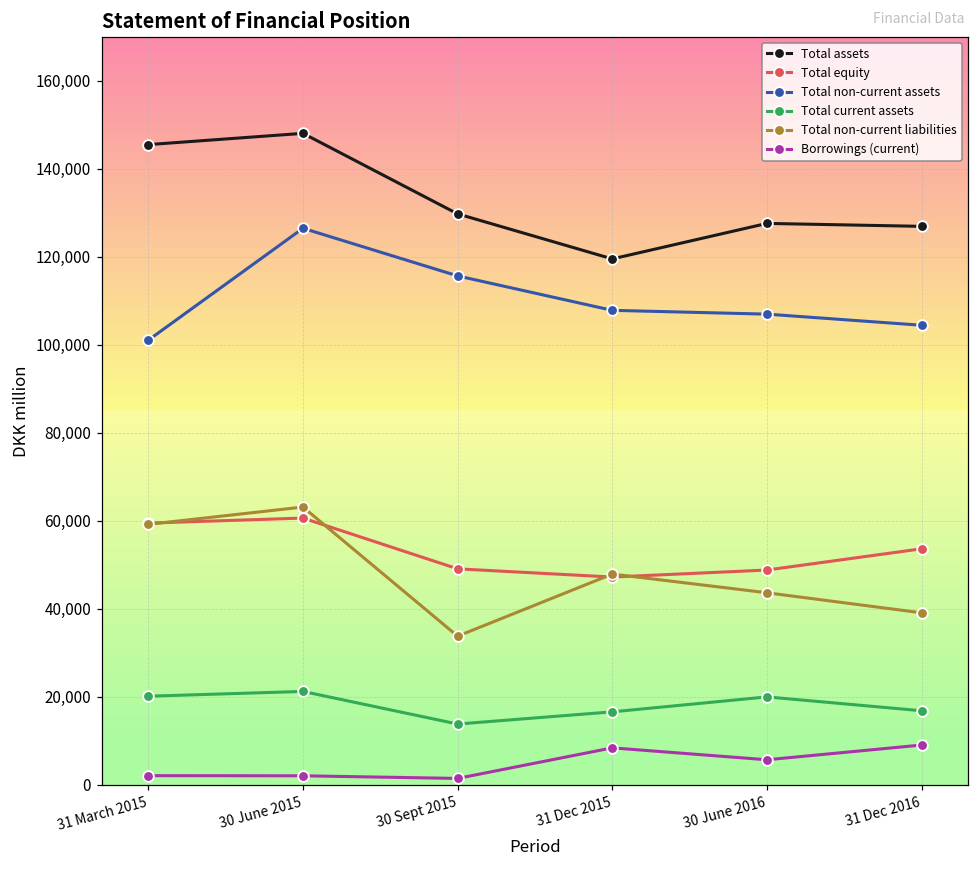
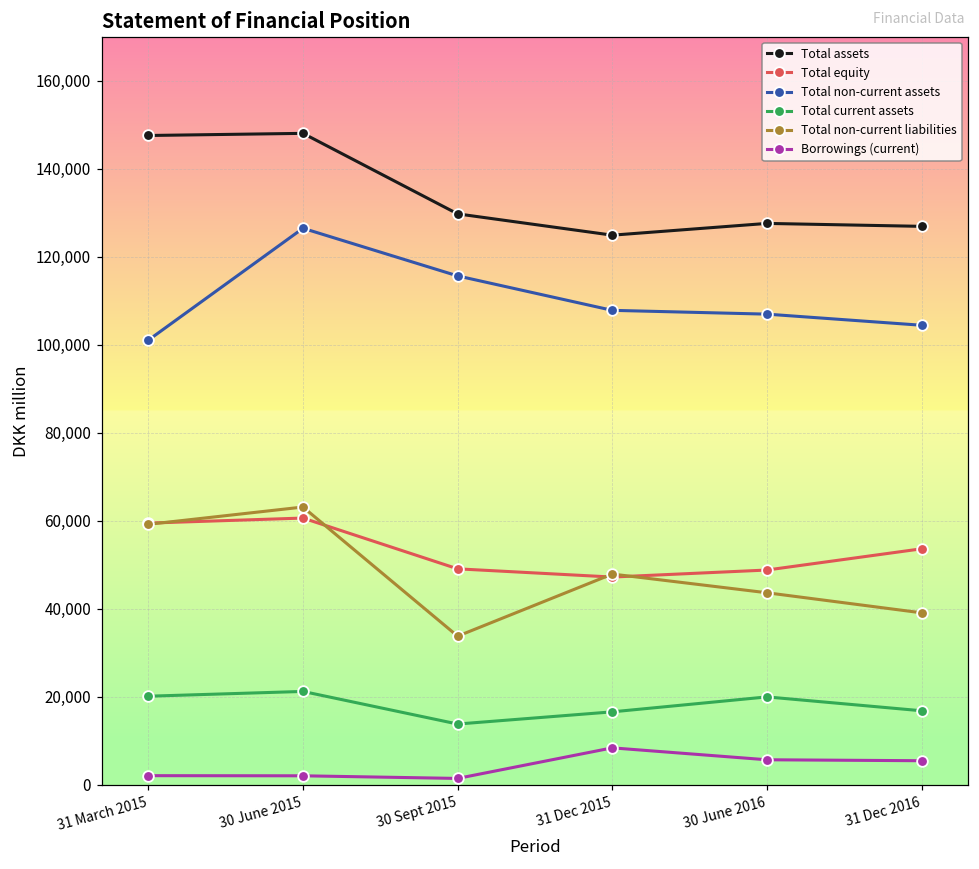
  {
    "Total assets": {
-     "31 March 2015": "145,000",
+     "31 March 2015": "148,000",
      "30 June 2015": "148,000",
      "30 Sept 2015": "130,000",
-     "31 Dec 2015": "120,000",
+     "31 Dec 2015": "125,000",
      "30 June 2016": "128,000",
      "31 Dec 2016": "127,000"
    },
    "Total equity": {
      "30 June 2015": "61,000",
      "30 Sept 2015": "49,000",
      "31 Dec 2015": "47,000",
      "30 June 2016": "49,000",
      "31 Dec 2016": "54,000"
    },
    "Total non-current assets": {
      "31 March 2015": "101,000",
      "30 June 2015": "126,000",
      "30 Sept 2015": "116,000",
      "31 Dec 2015": "108,000",
      "30 June 2016": "107,000",
      "31 Dec 2016": "104,000"
    },
    "Total current assets": {
      "31 March 2015": "20,000",
      "30 June 2015": "21,000",
      "30 Sept 2015": "14,000",
      "31 Dec 2015": "17,000",
      "30 June 2016": "20,000",
      "31 Dec 2016": "17,000"
    },
    "Total non-current liabilities": {
      "30 June 2015": "63,000",
      "30 Sept 2015": "34,000",
      "31 Dec 2015": "48,000",
      "30 June 2016": "44,000",
      "31 Dec 2016": "39,000"
    },
    "Borrowings (current)": {
      "31 March 2015": "2,000",
      "30 June 2015": "2,000",
      "30 Sept 2015": "1,000",
      "31 Dec 2015": "8,000",
      "30 June 2016": "6,000",
-     "31 Dec 2016": "9,000"
+     "31 Dec 2016": "6,000"
    }
  }
